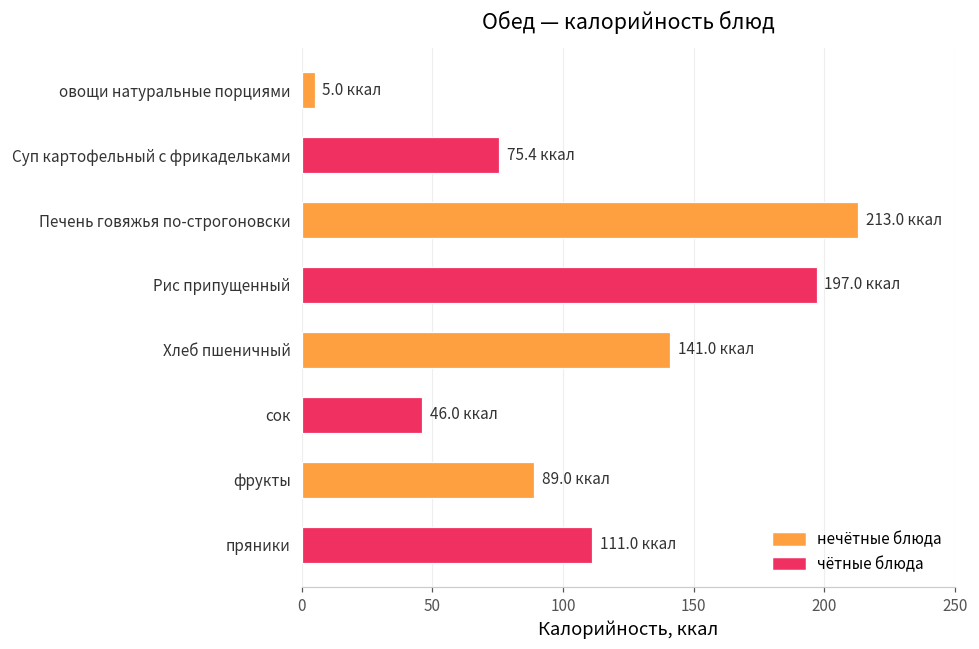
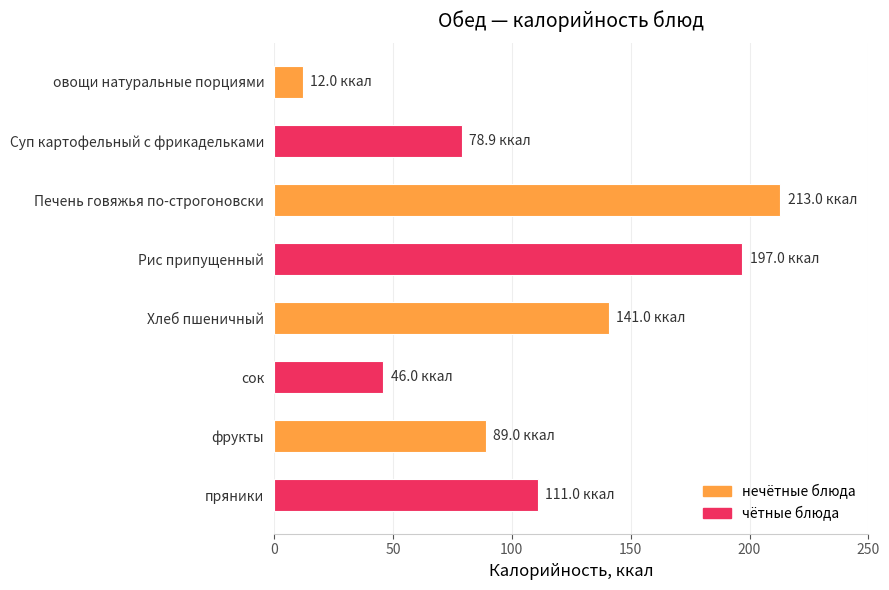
  {
-   "овощи натуральные порциями": 5.0,
-   "Суп картофельный с фрикадельками": 75.4,
+   "овощи натуральные порциями": 12.0,
+   "Суп картофельный с фрикадельками": 78.9,
    "Печень говяжья по-строгоновски": 213.0,
    "Рис припущенный": 197.0,
    "Хлеб пшеничный": 141.0,
    "сок": 46.0,
    "фрукты": 89.0,
    "пряники": 111.0
  }
